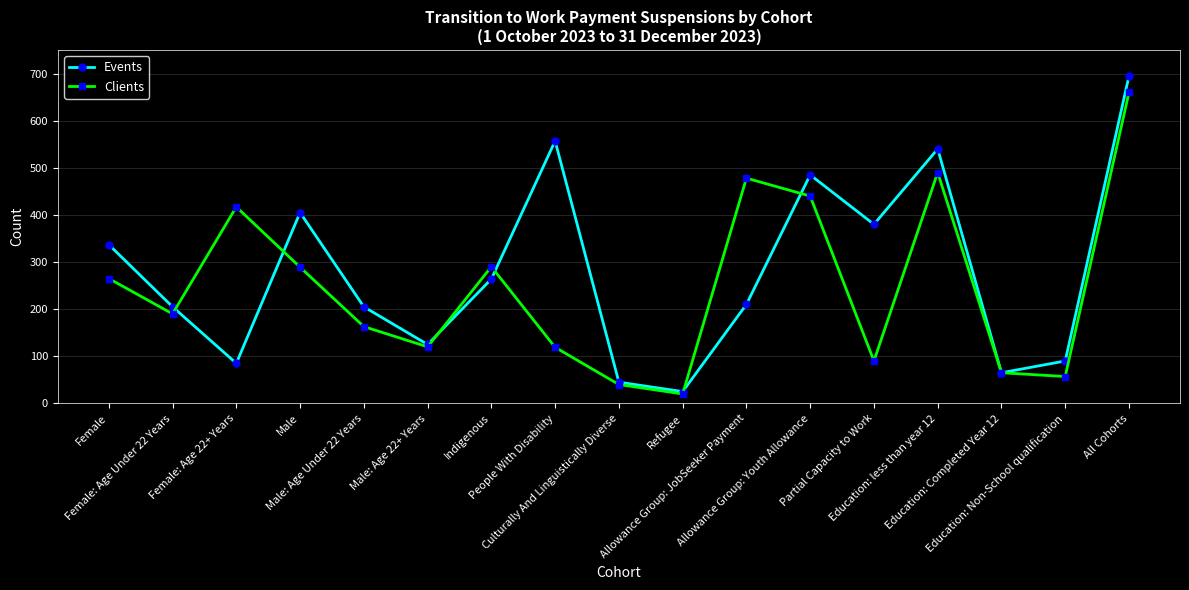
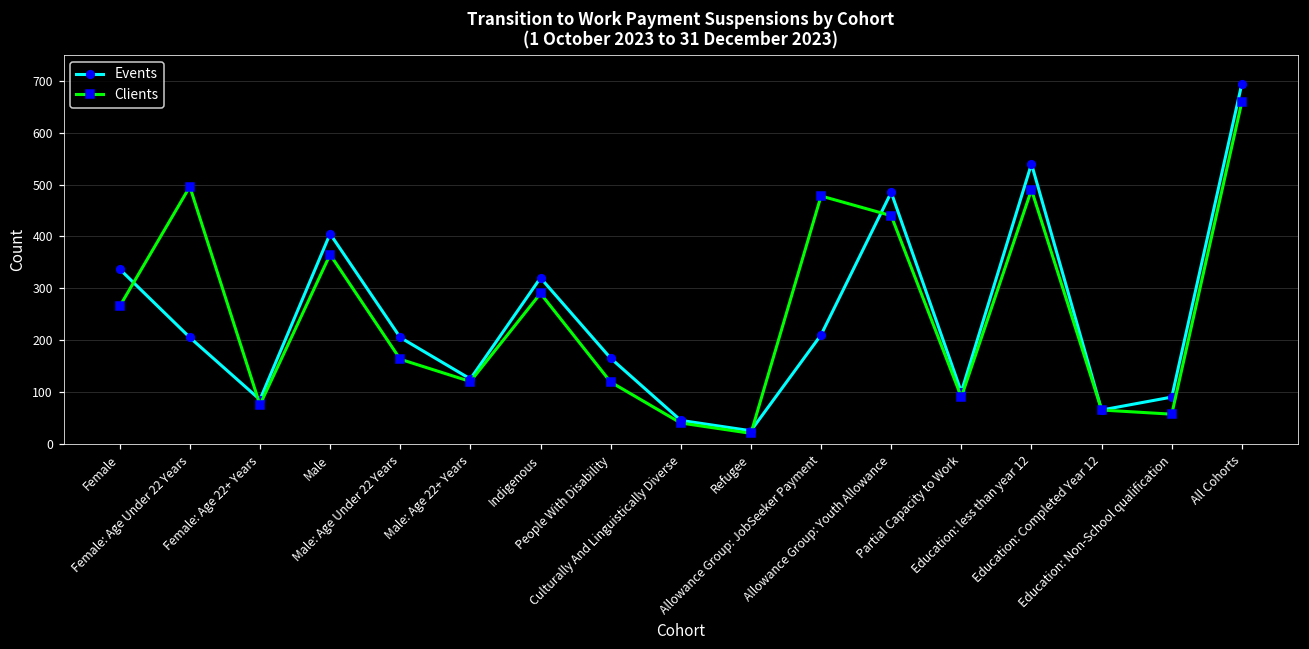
  {
    "Events": {
      "Female": 340,
      "Female: Age Under 22 Years": 210,
      "Female: Age 22+ Years": 90,
      "Male": 410,
      "Male: Age Under 22 Years": 210,
-     "Indigenous": 260,
-     "People With Disability": 560,
+     "Indigenous": 320,
+     "People With Disability": 170,
      "Allowance Group: JobSeeker Payment": 210,
      "Allowance Group: Youth Allowance": 490,
-     "Partial Capacity to Work": 380,
+     "Partial Capacity to Work": 100,
      "Education: less than year 12": 540,
      "Education: Non-School qualification": 90,
      "All Cohorts": 700
    },
    "Clients": {
      "Female": 270,
-     "Female: Age Under 22 Years": 190,
-     "Female: Age 22+ Years": 420,
-     "Male": 290,
+     "Female: Age Under 22 Years": 500,
+     "Female: Age 22+ Years": 80,
+     "Male": 370,
      "Male: Age Under 22 Years": 160,
      "Indigenous": 290,
      "People With Disability": 120,
      "Allowance Group: JobSeeker Payment": 480,
      "Allowance Group: Youth Allowance": 440,
      "Partial Capacity to Work": 90,
      "Education: less than year 12": 490,
      "Education: Non-School qualification": 60,
      "All Cohorts": 660
    }
  }
